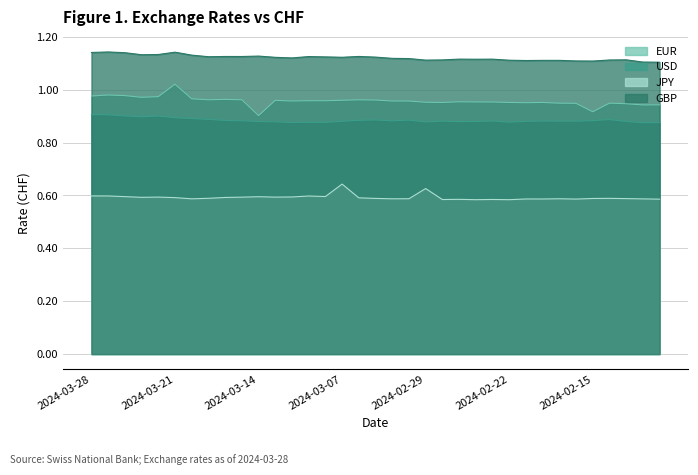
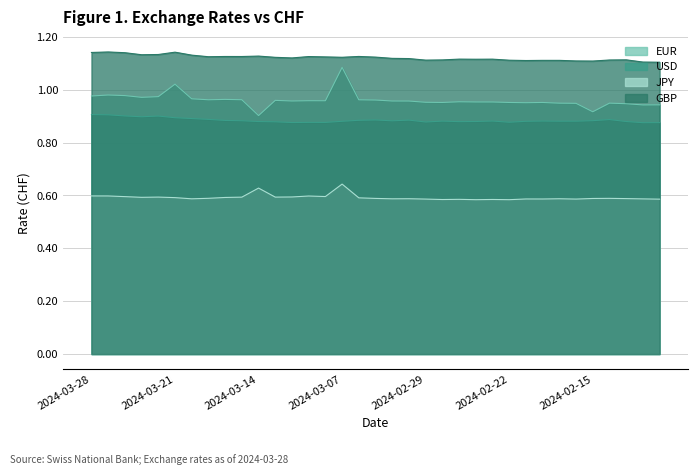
  {
    "EUR": {
      "2024-03-28": 0.98,
      "2024-03-21": 1.02,
      "2024-03-14": 0.90,
-     "2024-03-07": 0.96,
+     "2024-03-07": 1.08,
      "2024-02-29": 0.95,
      "2024-02-22": 0.95,
      "2024-02-15": 0.92
    },
    "JPY": {
      "2024-03-28": 0.60,
      "2024-03-21": 0.59,
-     "2024-03-14": 0.60,
+     "2024-03-14": 0.63,
      "2024-03-07": 0.64,
-     "2024-02-29": 0.63,
+     "2024-02-29": 0.59,
      "2024-02-22": 0.58,
      "2024-02-15": 0.59
    }
  }
